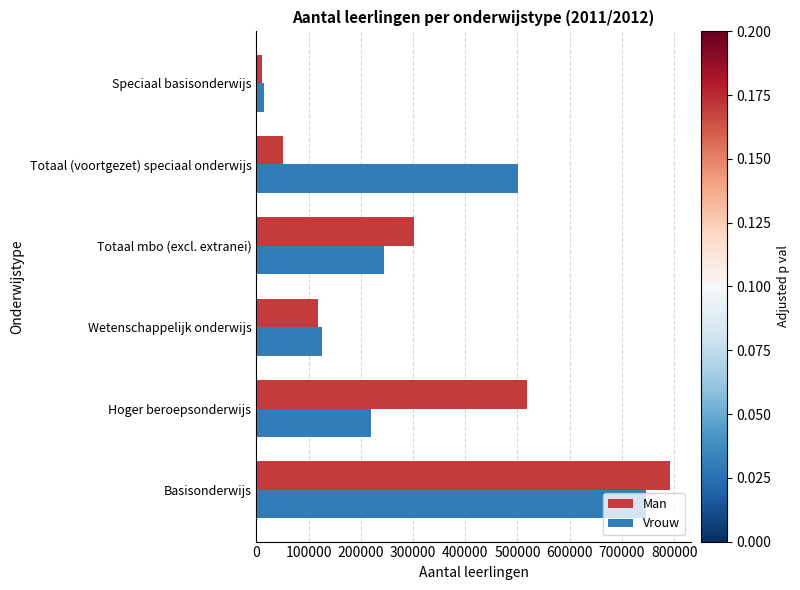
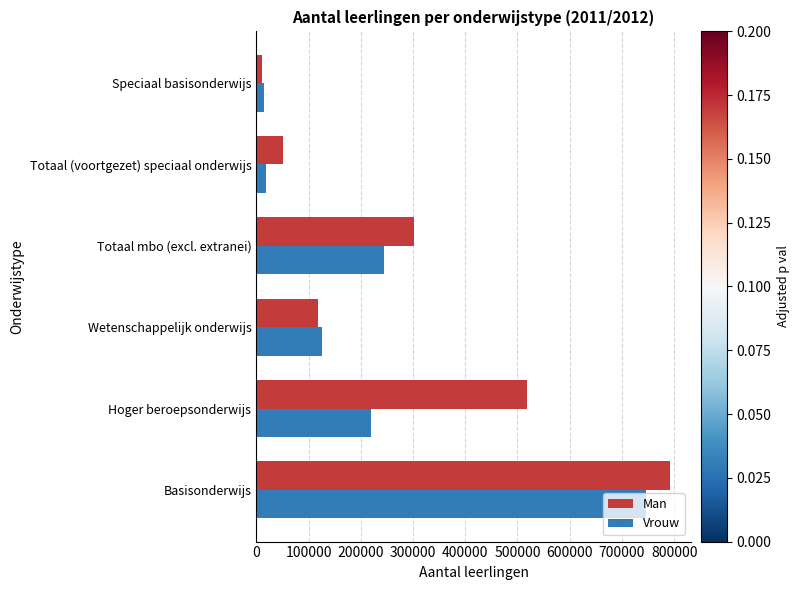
  {
    "Man": {
      "Speciaal basisonderwijs": 10000,
      "Totaal (voortgezet) speciaal onderwijs": 50000,
      "Totaal mbo (excl. extranei)": 300000,
      "Wetenschappelijk onderwijs": 120000,
      "Hoger beroepsonderwijs": 520000,
      "Basisonderwijs": 790000
    },
    "Vrouw": {
      "Speciaal basisonderwijs": 10000,
-     "Totaal (voortgezet) speciaal onderwijs": 500000,
+     "Totaal (voortgezet) speciaal onderwijs": 20000,
      "Totaal mbo (excl. extranei)": 240000,
      "Wetenschappelijk onderwijs": 130000,
      "Hoger beroepsonderwijs": 220000
    }
  }
